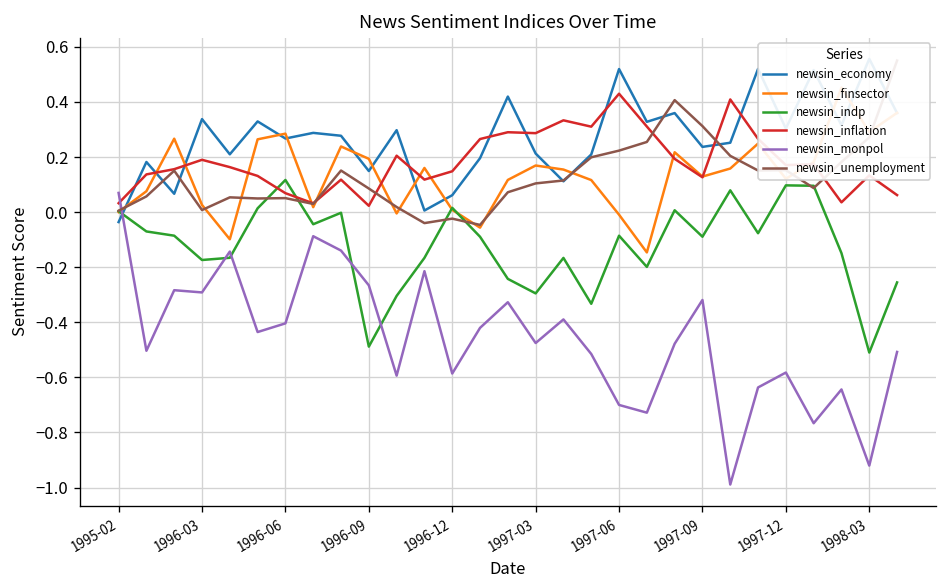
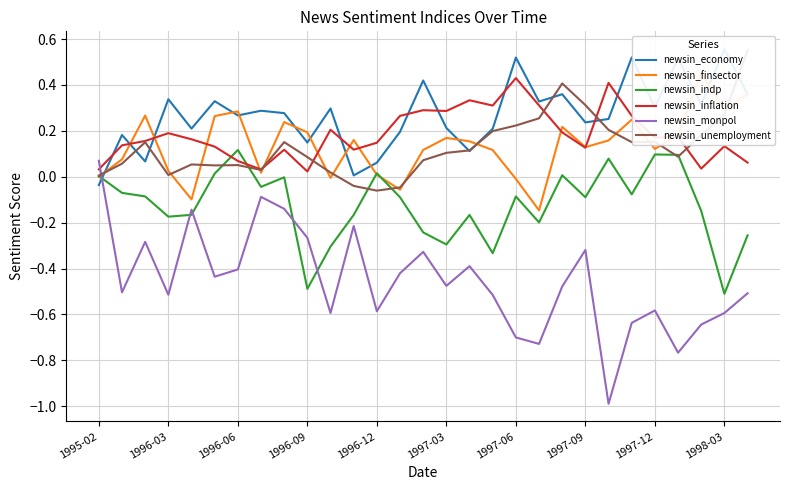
  {
    "newsin_economy": {
      "1995-02": -0.04,
      "1996-03": 0.34,
      "1996-06": 0.27,
      "1996-09": 0.15,
      "1996-12": 0.06,
      "1997-03": 0.21,
      "1997-06": 0.52,
      "1997-09": 0.24
    },
    "newsin_finsector": {
      "1996-03": 0.03,
      "1996-06": 0.28,
      "1996-09": 0.19,
      "1997-03": 0.17,
      "1997-06": -0.01,
      "1997-12": 0.12
    },
    "newsin_indp": {
      "1996-03": -0.17,
      "1996-06": 0.12,
      "1996-09": -0.49,
      "1997-03": -0.30,
      "1997-06": -0.09,
      "1997-09": -0.09,
      "1997-12": 0.10,
      "1998-03": -0.51
    },
    "newsin_inflation": {
      "1995-02": 0.03,
      "1996-03": 0.19,
      "1996-06": 0.07,
      "1996-09": 0.02,
      "1996-12": 0.15,
      "1997-03": 0.29,
      "1997-06": 0.43,
      "1998-03": 0.13
    },
    "newsin_monpol": {
      "1995-02": 0.07,
-     "1996-03": -0.29,
+     "1996-03": -0.51,
      "1996-06": -0.40,
      "1996-09": -0.27,
      "1996-12": -0.59,
      "1997-03": -0.48,
      "1997-06": -0.70,
      "1997-09": -0.32,
      "1997-12": -0.58,
-     "1998-03": -0.92
+     "1998-03": -0.59
    },
    "newsin_unemployment": {
      "1996-03": 0.01,
      "1996-06": 0.05,
      "1996-09": 0.09,
-     "1996-12": -0.02,
+     "1996-12": -0.06,
      "1997-03": 0.10,
      "1997-06": 0.22,
      "1997-09": 0.31
    }
  }
